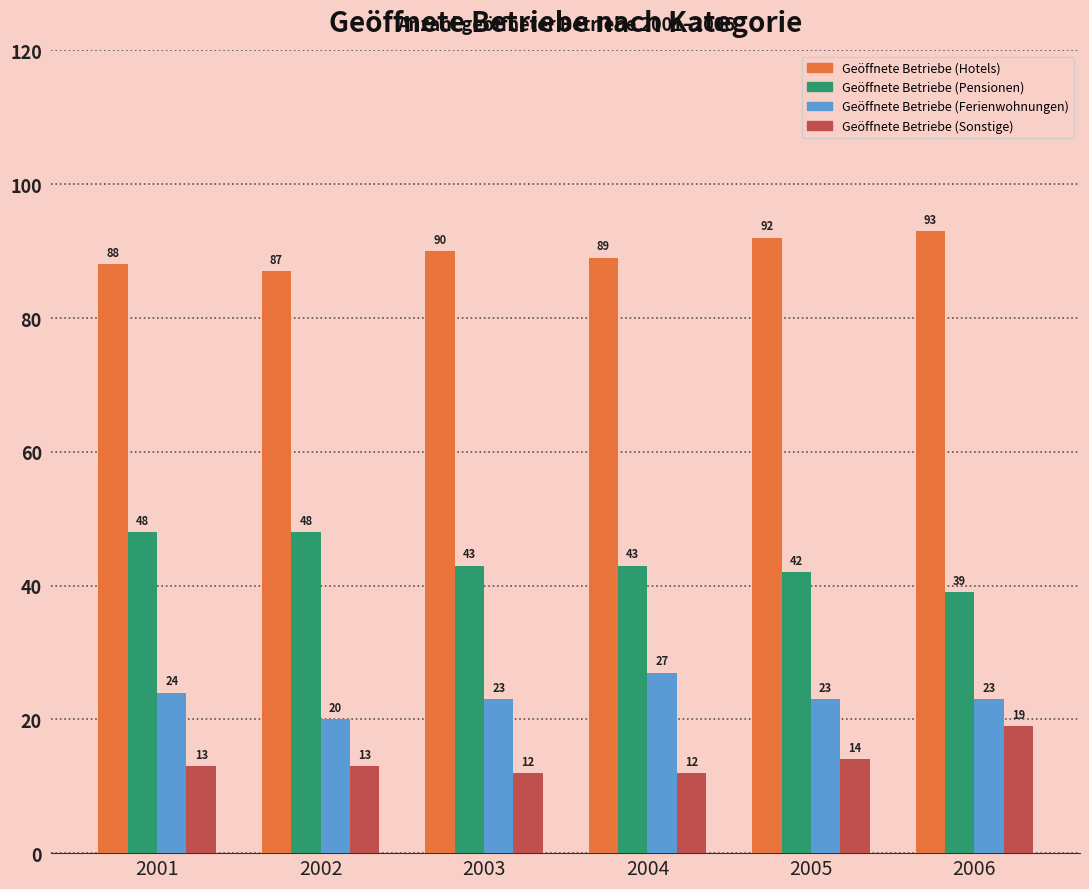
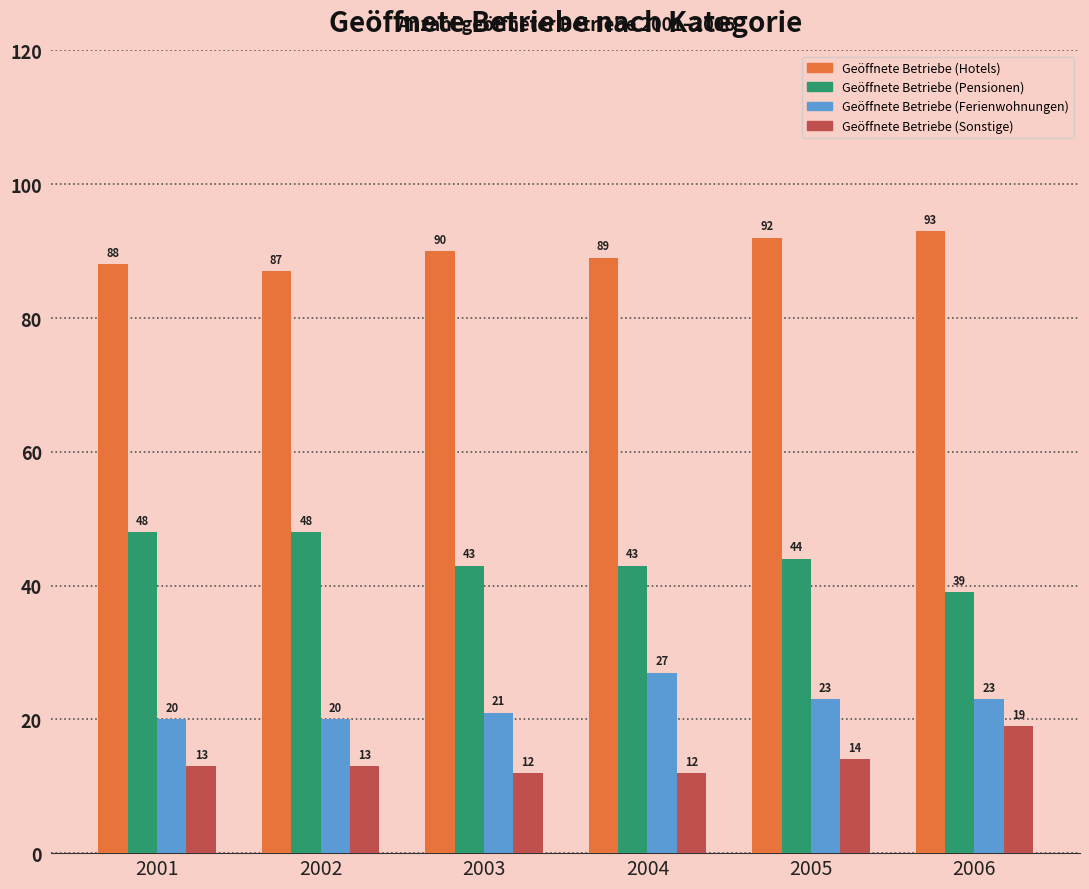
  {
    "Geöffnete Betriebe (Pensionen)": {
      "2001": 48,
      "2002": 48,
      "2003": 43,
      "2004": 43,
-     "2005": 42,
+     "2005": 44,
      "2006": 39
    },
    "Geöffnete Betriebe (Ferienwohnungen)": {
-     "2001": 24,
+     "2001": 20,
      "2002": 20,
-     "2003": 23,
+     "2003": 21,
      "2004": 27,
      "2005": 23,
      "2006": 23
    }
  }
